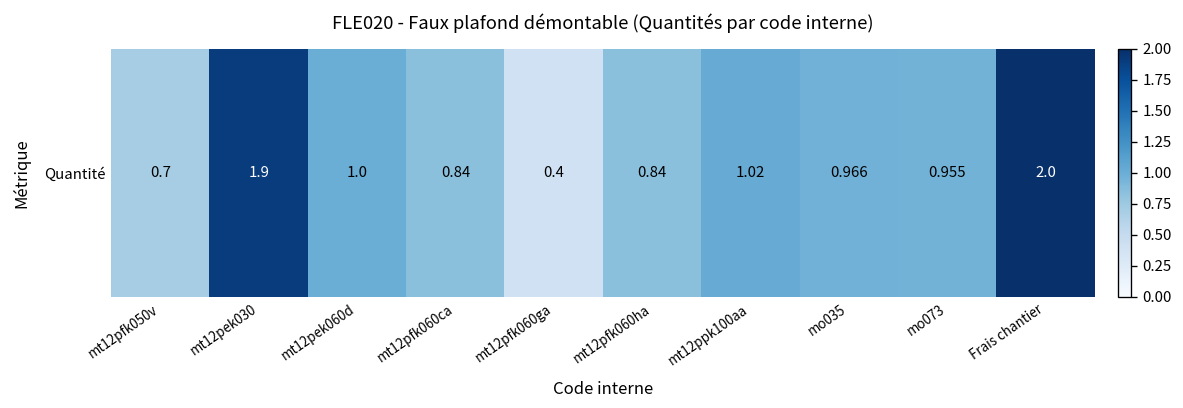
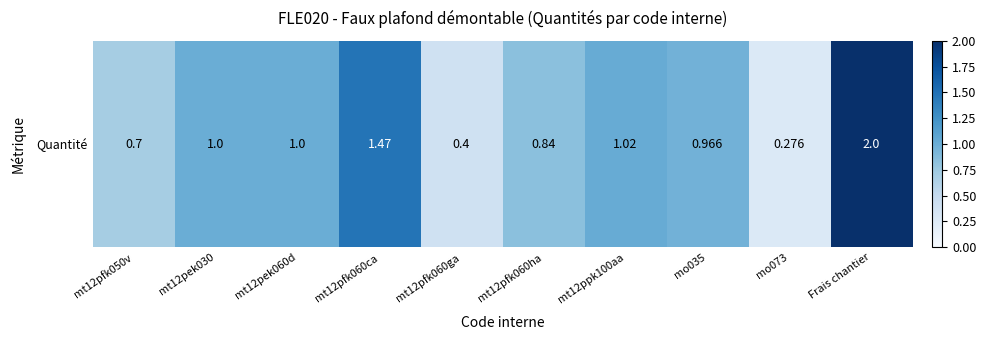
  {
    "Quantité": {
      "mt12pfk050v": 0.7,
-     "mt12pek030": 1.9,
+     "mt12pek030": 1.0,
      "mt12pek060d": 1.0,
-     "mt12pfk060ca": 0.84,
+     "mt12pfk060ca": 1.47,
      "mt12pfk060ga": 0.4,
      "mt12pfk060ha": 0.84,
      "mt12ppk100aa": 1.02,
      "mo035": 0.966,
-     "mo073": 0.955,
+     "mo073": 0.276,
      "Frais chantier": 2.0
    }
  }
